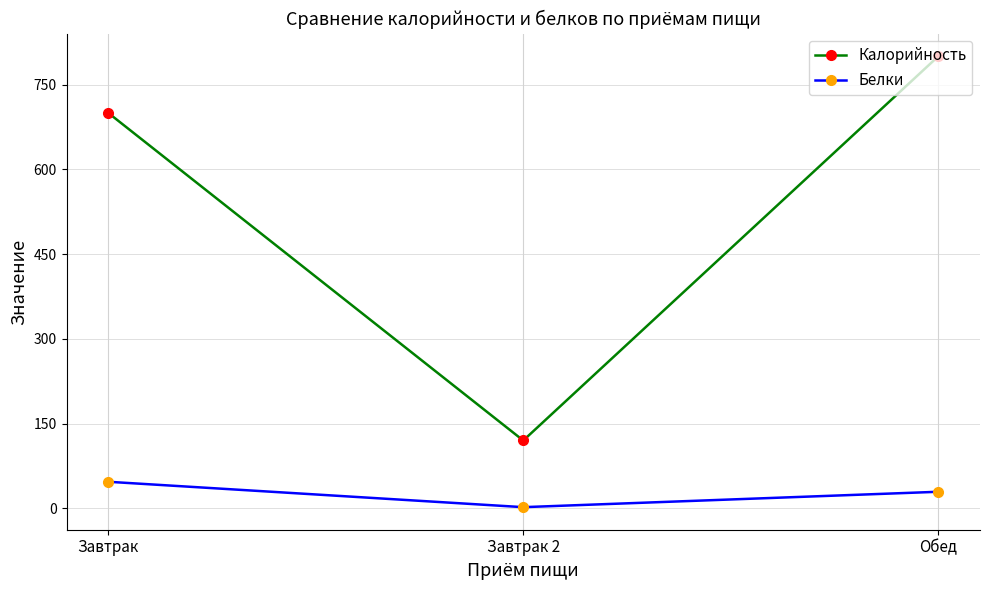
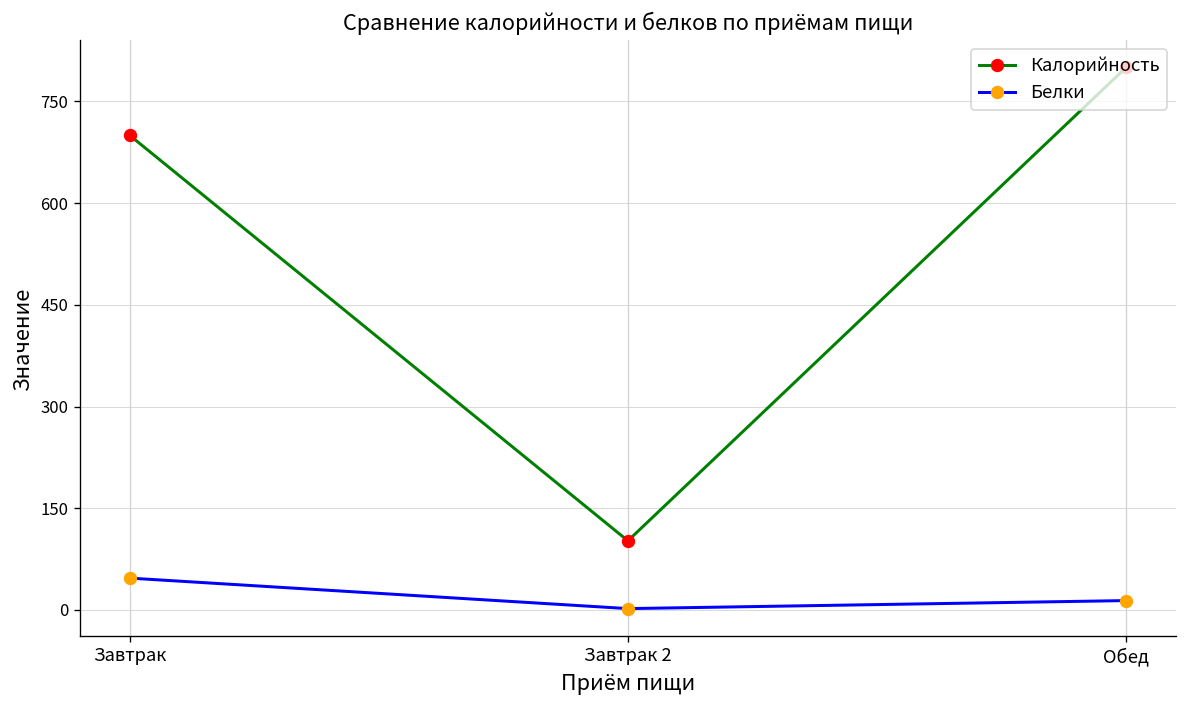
  {
    "Калорийность": {
      "Завтрак": 700,
-     "Завтрак 2": 120
+     "Завтрак 2": 100
    },
    "Белки": {
      "Завтрак": 50,
      "Завтрак 2": 0,
-     "Обед": 30
+     "Обед": 10
    }
  }
